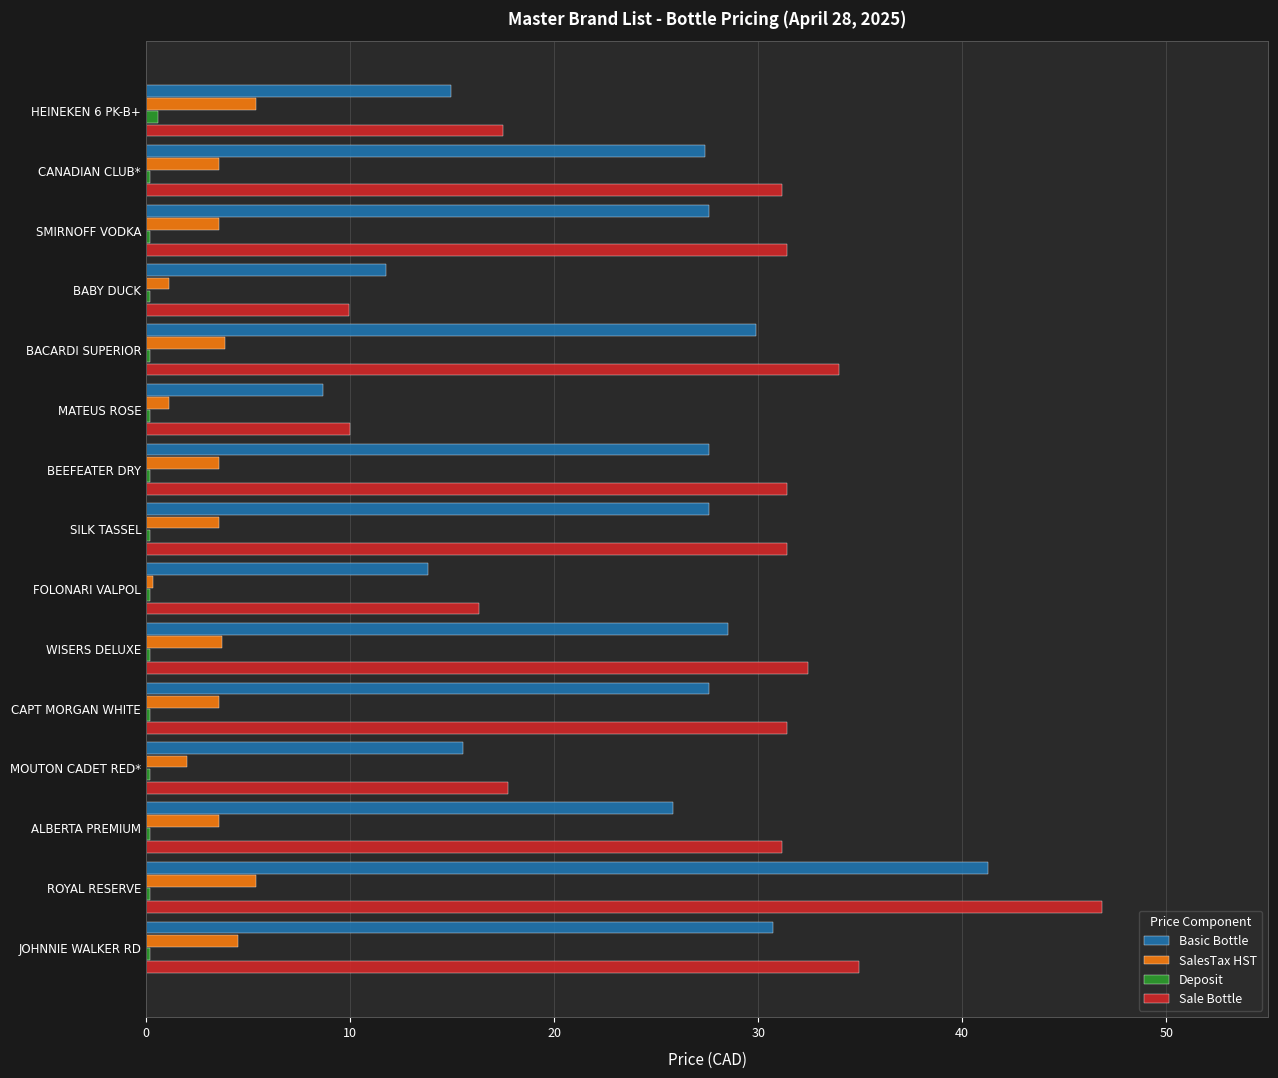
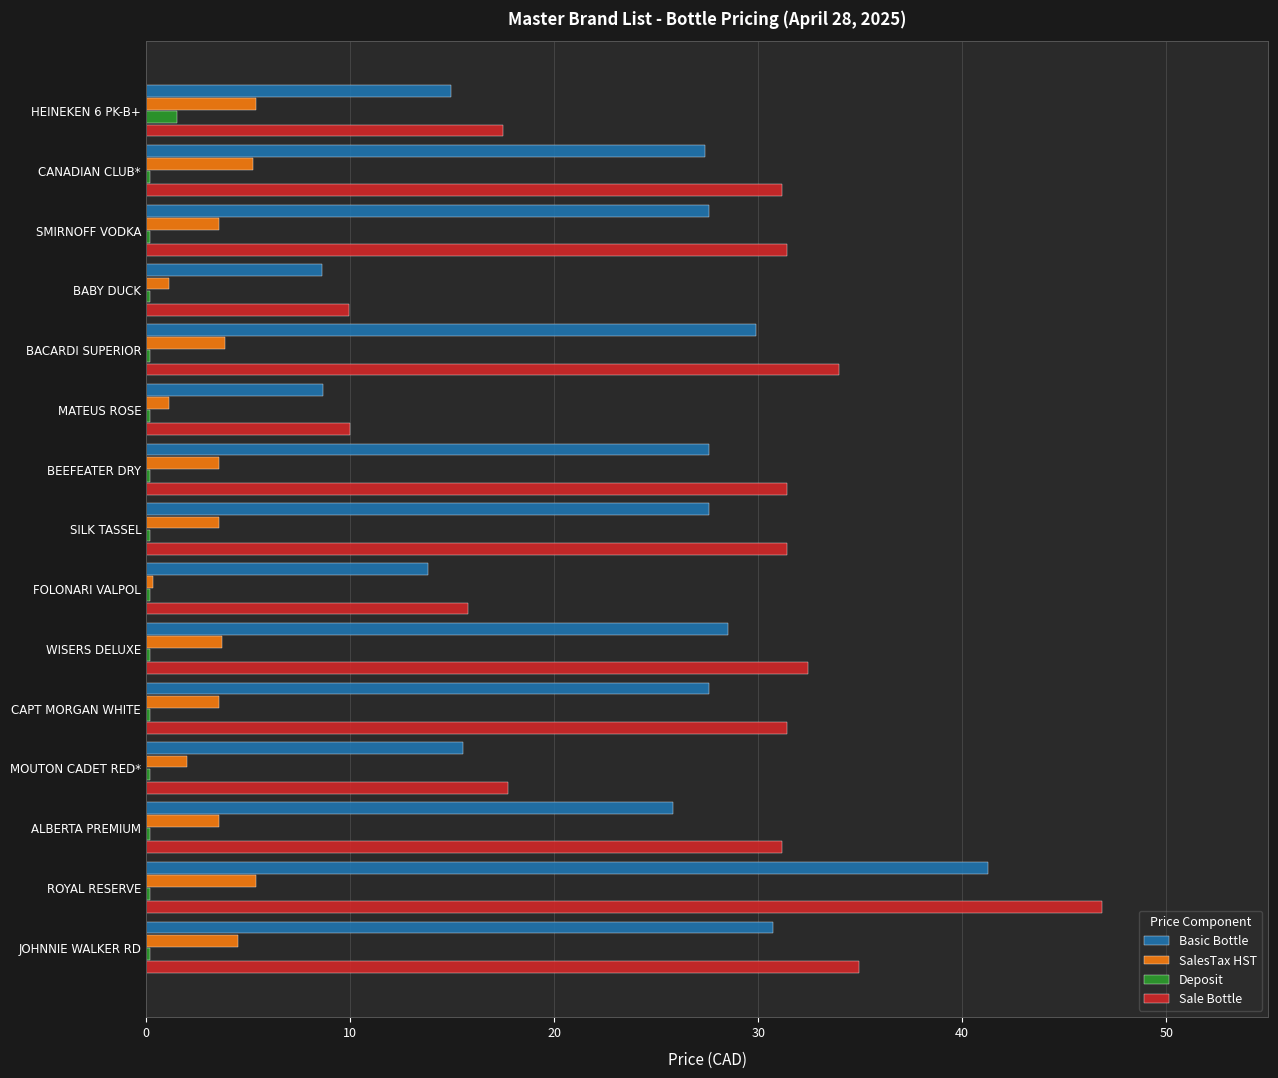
  {
    "Basic Bottle": {
      "HEINEKEN 6 PK-B+": 15.0,
      "CANADIAN CLUB*": 27.4,
      "SMIRNOFF VODKA": 27.6,
-     "BABY DUCK": 11.7,
+     "BABY DUCK": 8.6,
      "BACARDI SUPERIOR": 29.9,
      "MATEUS ROSE": 8.7,
      "BEEFEATER DRY": 27.6,
      "SILK TASSEL": 27.6,
      "FOLONARI VALPOL": 13.8,
      "WISERS DELUXE": 28.5,
      "CAPT MORGAN WHITE": 27.6,
      "MOUTON CADET RED*": 15.5,
      "ALBERTA PREMIUM": 25.8,
      "ROYAL RESERVE": 41.3,
      "JOHNNIE WALKER RD": 30.8
    },
    "SalesTax HST": {
      "HEINEKEN 6 PK-B+": 5.4,
-     "CANADIAN CLUB*": 3.6,
+     "CANADIAN CLUB*": 5.2,
      "SMIRNOFF VODKA": 3.6,
      "BABY DUCK": 1.1,
      "BACARDI SUPERIOR": 3.9,
      "MATEUS ROSE": 1.1,
      "BEEFEATER DRY": 3.6,
      "SILK TASSEL": 3.6,
      "FOLONARI VALPOL": 0.4,
      "WISERS DELUXE": 3.7,
      "CAPT MORGAN WHITE": 3.6,
      "MOUTON CADET RED*": 2.0,
      "ALBERTA PREMIUM": 3.6,
      "ROYAL RESERVE": 5.4,
      "JOHNNIE WALKER RD": 4.5
    },
    "Deposit": {
-     "HEINEKEN 6 PK-B+": 0.6,
+     "HEINEKEN 6 PK-B+": 1.5,
      "CANADIAN CLUB*": 0.2,
      "SMIRNOFF VODKA": 0.2,
      "BABY DUCK": 0.2,
      "BACARDI SUPERIOR": 0.2,
      "MATEUS ROSE": 0.2,
      "BEEFEATER DRY": 0.2,
      "SILK TASSEL": 0.2,
      "FOLONARI VALPOL": 0.2,
      "WISERS DELUXE": 0.2,
      "CAPT MORGAN WHITE": 0.2,
      "MOUTON CADET RED*": 0.2,
      "ALBERTA PREMIUM": 0.2,
      "ROYAL RESERVE": 0.2,
      "JOHNNIE WALKER RD": 0.2
    },
    "Sale Bottle": {
      "HEINEKEN 6 PK-B+": 17.5,
      "CANADIAN CLUB*": 31.2,
      "SMIRNOFF VODKA": 31.4,
      "BABY DUCK": 10.0,
      "BACARDI SUPERIOR": 34.0,
      "MATEUS ROSE": 10.0,
      "BEEFEATER DRY": 31.4,
      "SILK TASSEL": 31.4,
-     "FOLONARI VALPOL": 16.3,
+     "FOLONARI VALPOL": 15.8,
      "WISERS DELUXE": 32.5,
      "CAPT MORGAN WHITE": 31.4,
      "MOUTON CADET RED*": 17.8,
      "ALBERTA PREMIUM": 31.2,
      "ROYAL RESERVE": 46.9,
      "JOHNNIE WALKER RD": 35.0
    }
  }
